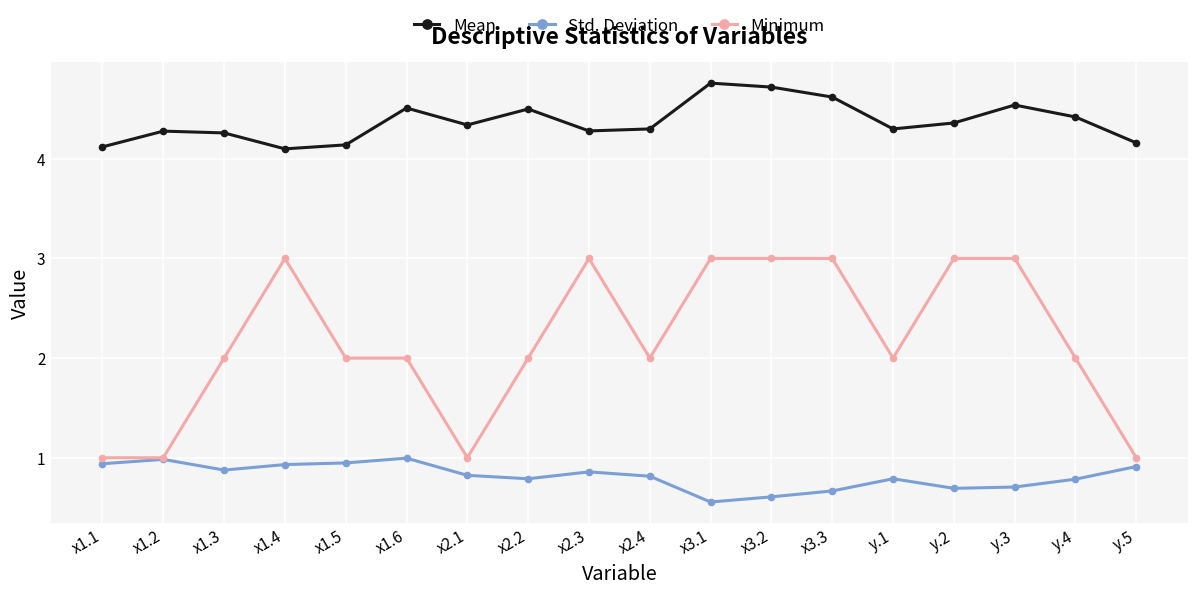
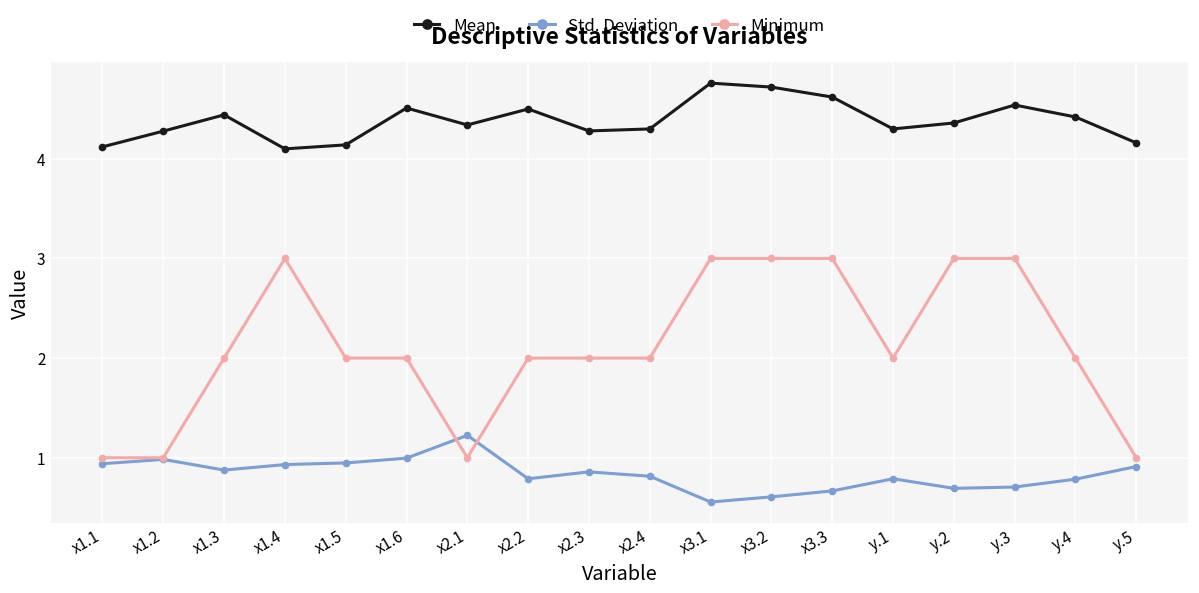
  {
    "Mean": {
      "x1.1": 4.1,
      "x1.2": 4.3,
-     "x1.3": 4.3,
+     "x1.3": 4.4,
      "x1.4": 4.1,
      "x1.5": 4.1,
      "x1.6": 4.5,
      "x2.1": 4.3,
      "x2.2": 4.5,
      "x2.3": 4.3,
      "x2.4": 4.3,
      "x3.1": 4.8,
      "x3.2": 4.7,
      "x3.3": 4.6,
      "y.1": 4.3,
      "y.2": 4.4,
      "y.3": 4.5,
      "y.4": 4.4,
      "y.5": 4.2
    },
    "Std. Deviation": {
      "x1.1": 0.9,
      "x1.3": 0.9,
      "x1.4": 0.9,
      "x1.5": 0.9,
      "x1.6": 1.0,
-     "x2.1": 0.8,
+     "x2.1": 1.2,
      "x2.2": 0.8,
      "x2.3": 0.9,
      "x2.4": 0.8,
      "x3.1": 0.6,
      "x3.2": 0.6,
      "x3.3": 0.7,
      "y.1": 0.8,
      "y.2": 0.7,
      "y.3": 0.7,
      "y.4": 0.8,
      "y.5": 0.9
    },
    "Minimum": {
      "x1.1": 1,
      "x1.3": 2,
      "x1.4": 3,
      "x1.5": 2,
      "x1.6": 2,
      "x2.1": 1,
      "x2.2": 2,
-     "x2.3": 3,
+     "x2.3": 2,
      "x2.4": 2,
      "x3.1": 3,
      "x3.2": 3,
      "x3.3": 3,
      "y.1": 2,
      "y.2": 3,
      "y.3": 3,
      "y.4": 2,
      "y.5": 1
    }
  }
